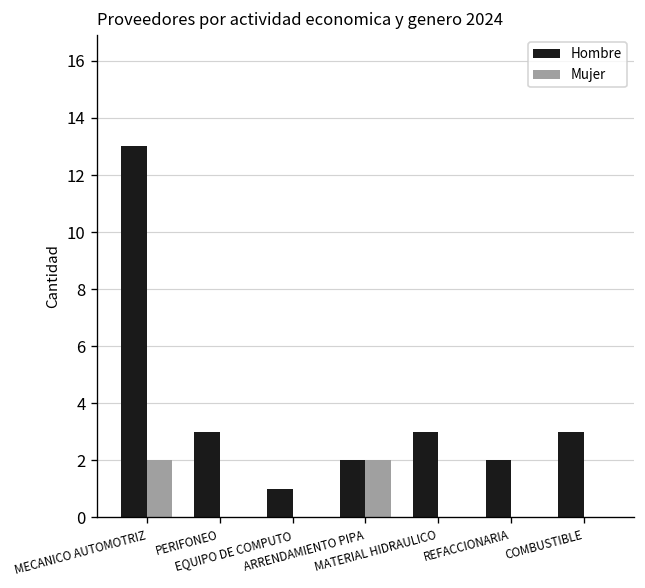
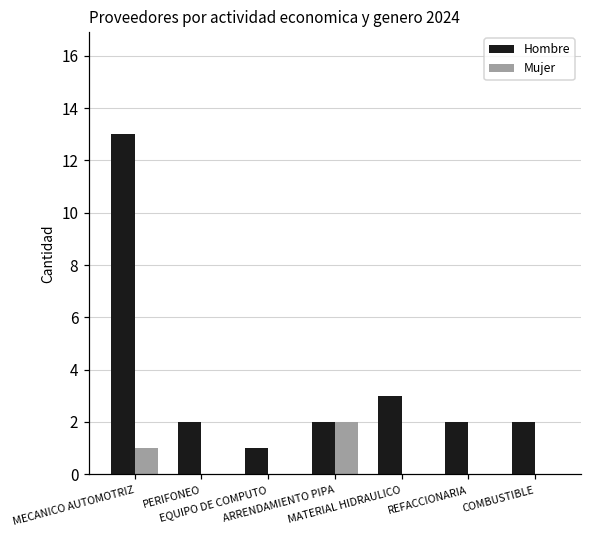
  {
    "Hombre": {
      "MECANICO AUTOMOTRIZ": 13,
-     "PERIFONEO": 3,
+     "PERIFONEO": 2,
      "EQUIPO DE COMPUTO": 1,
      "ARRENDAMIENTO PIPA": 2,
      "MATERIAL HIDRAULICO": 3,
      "REFACCIONARIA": 2,
-     "COMBUSTIBLE": 3
+     "COMBUSTIBLE": 2
    },
    "Mujer": {
-     "MECANICO AUTOMOTRIZ": 2,
+     "MECANICO AUTOMOTRIZ": 1,
      "PERIFONEO": 0,
      "EQUIPO DE COMPUTO": 0,
      "ARRENDAMIENTO PIPA": 2,
      "MATERIAL HIDRAULICO": 0,
      "REFACCIONARIA": 0,
      "COMBUSTIBLE": 0
    }
  }
